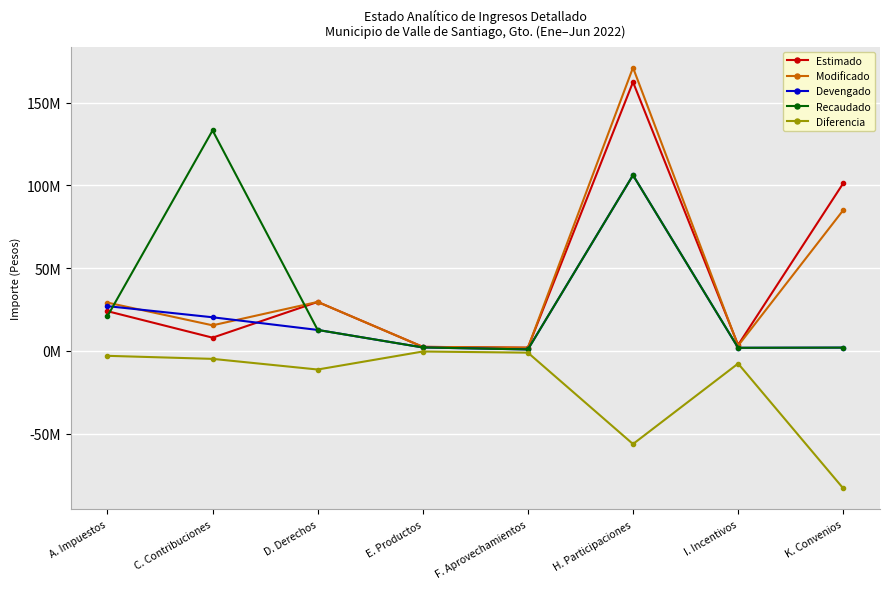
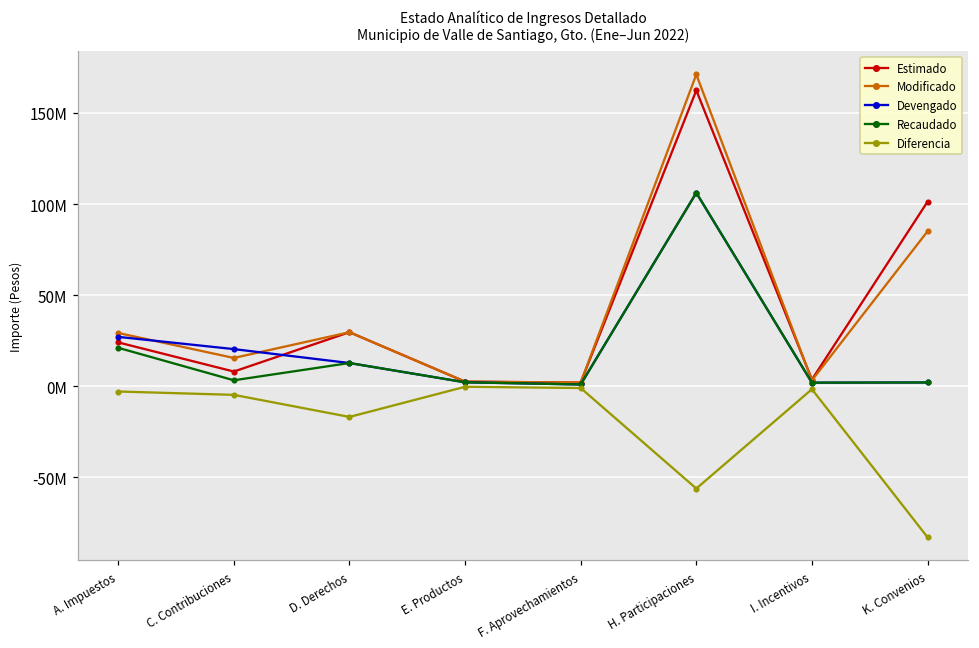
  {
    "Estimado": {
      "A. Impuestos": 24000000,
      "C. Contribuciones": 8000000,
      "H. Participaciones": 162000000,
      "K. Convenios": 101000000
    },
    "Modificado": {
      "A. Impuestos": 29000000,
      "C. Contribuciones": 15000000,
      "H. Participaciones": 171000000,
      "K. Convenios": 85000000
    },
    "Devengado": {
      "A. Impuestos": 27000000,
      "C. Contribuciones": 20000000
    },
    "Recaudado": {
      "A. Impuestos": 21000000,
-     "C. Contribuciones": 133000000
+     "C. Contribuciones": 3000000
    },
    "Diferencia": {
      "A. Impuestos": -3000000,
      "C. Contribuciones": -5000000,
-     "D. Derechos": -11000000,
+     "D. Derechos": -17000000,
      "E. Productos": 0,
      "F. Aprovechamientos": -1000000,
      "H. Participaciones": -56000000,
-     "I. Incentivos": -8000000,
+     "I. Incentivos": -2000000,
      "K. Convenios": -83000000
    }
  }
